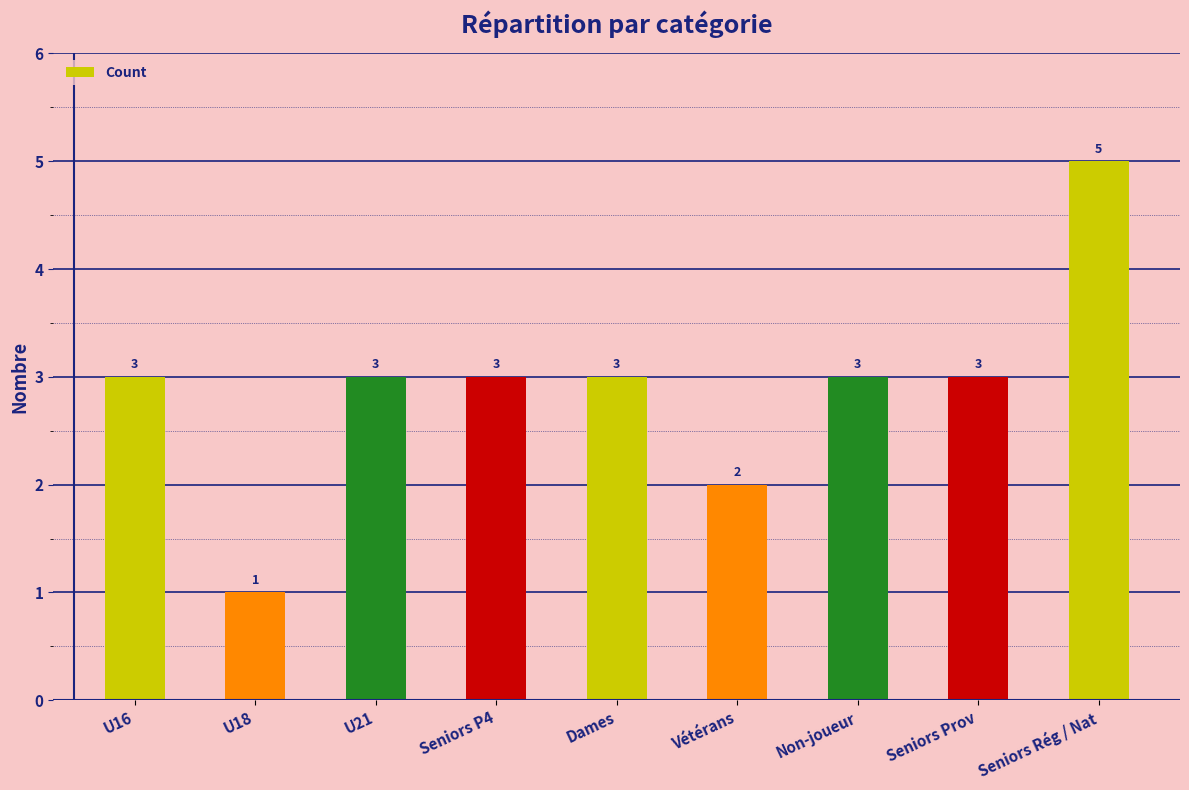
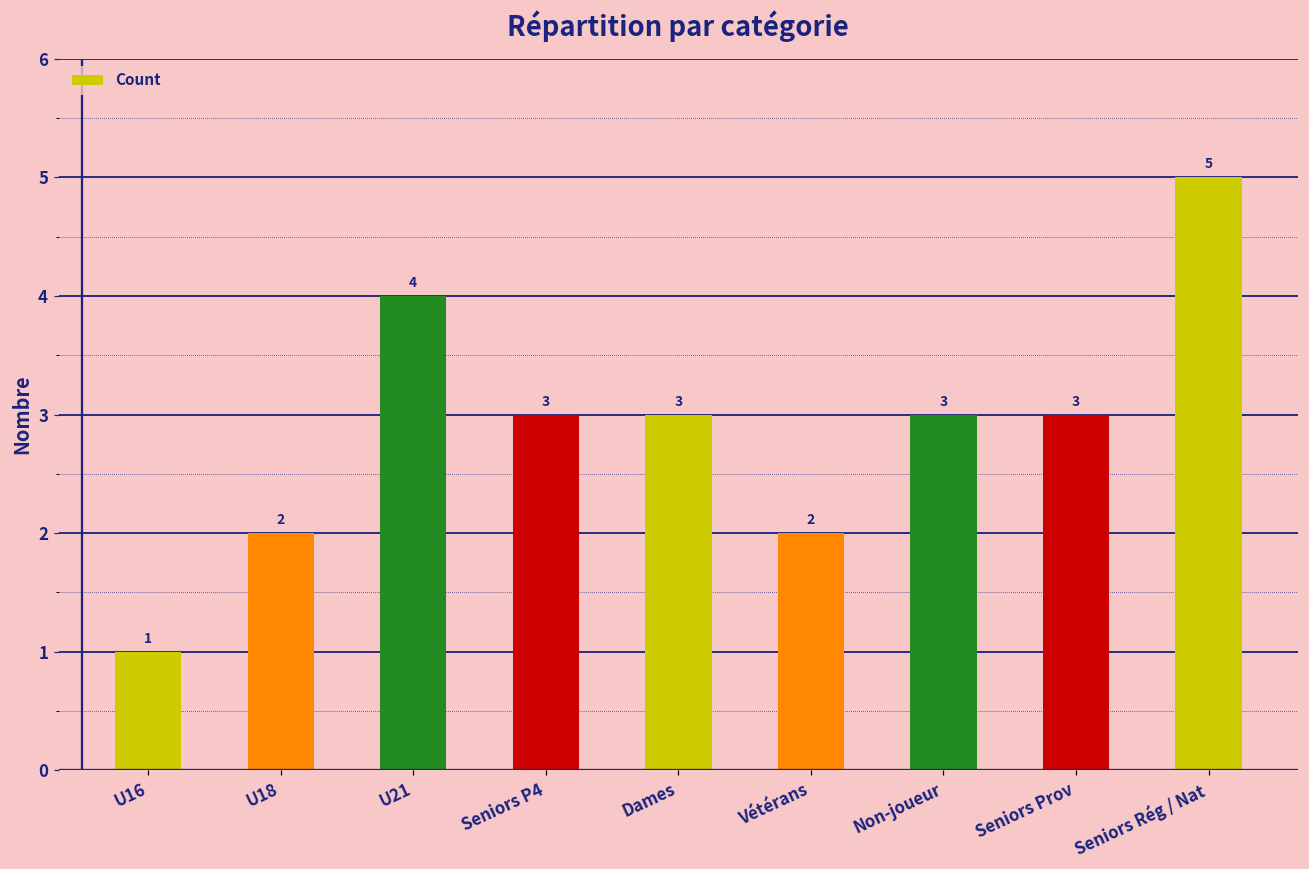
  {
-   "U16": 3,
-   "U18": 1,
-   "U21": 3,
+   "U16": 1,
+   "U18": 2,
+   "U21": 4,
    "Seniors P4": 3,
    "Dames": 3,
    "Vétérans": 2,
    "Non-joueur": 3,
    "Seniors Prov": 3,
    "Seniors Rég / Nat": 5
  }
